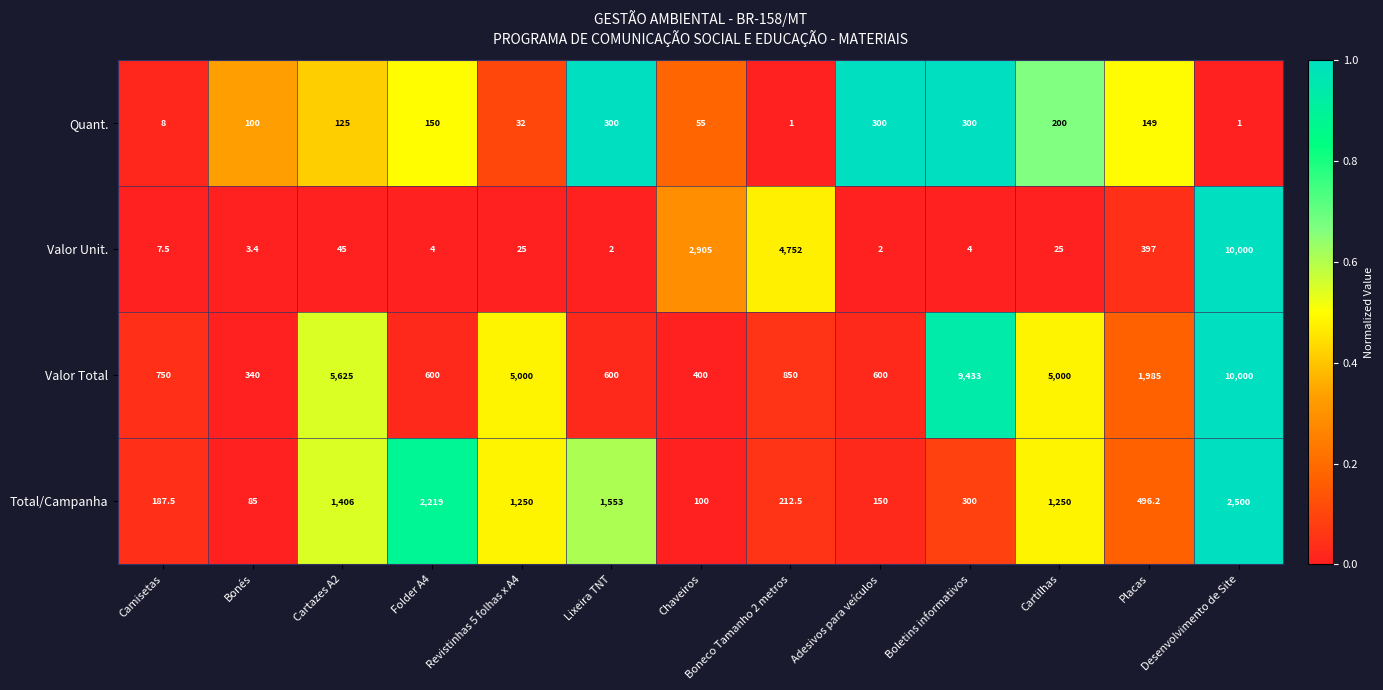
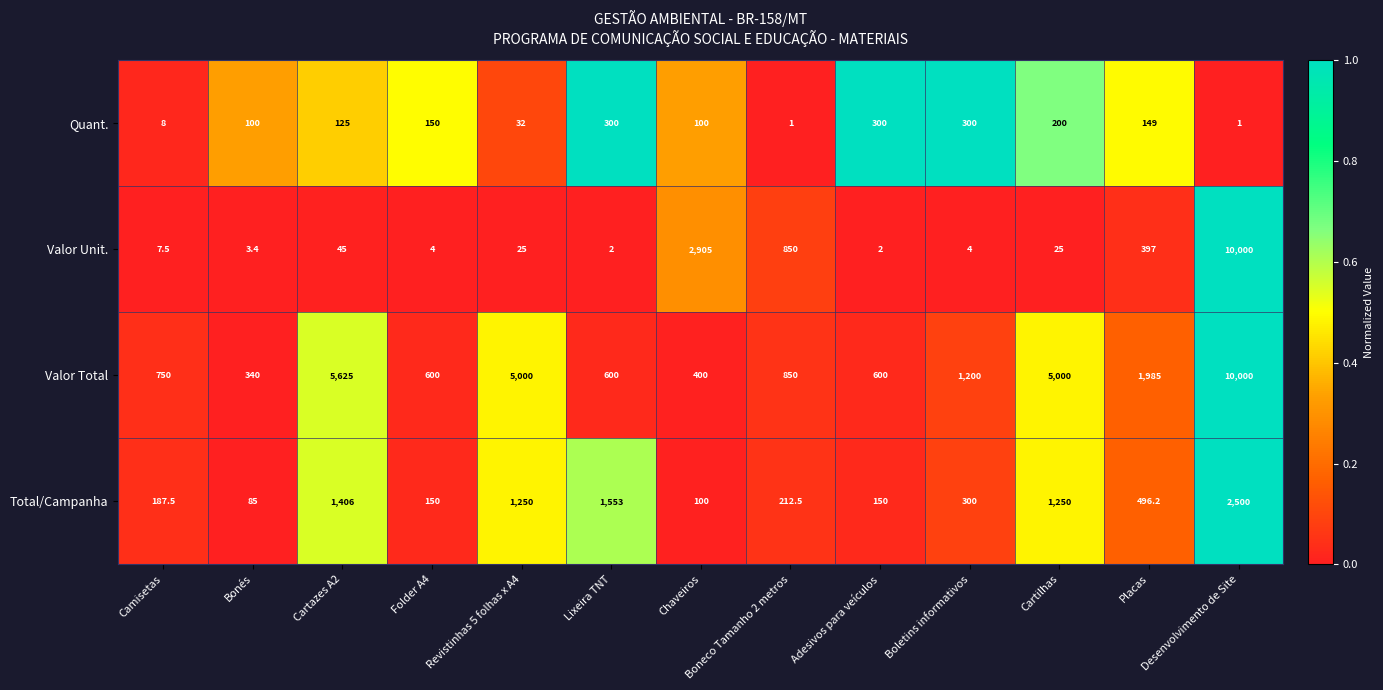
  {
    "Quant.": {
      "Camisetas": "8",
      "Bonés": "100",
      "Cartazes A2": "125",
      "Folder A4": "150",
      "Revistinhas 5 folhas x A4": "32",
      "Lixeira TNT": "300",
-     "Chaveiros": "55",
+     "Chaveiros": "100",
      "Boneco Tamanho 2 metros": "1",
      "Adesivos para veículos": "300",
      "Boletins informativos": "300",
      "Cartilhas": "200",
      "Placas": "149",
      "Desenvolvimento de Site": "1"
    },
    "Valor Unit.": {
      "Camisetas": "7.5",
      "Bonés": "3.4",
      "Cartazes A2": "45",
      "Folder A4": "4",
      "Revistinhas 5 folhas x A4": "25",
      "Lixeira TNT": "2",
      "Chaveiros": "2,905",
-     "Boneco Tamanho 2 metros": "4,752",
+     "Boneco Tamanho 2 metros": "850",
      "Adesivos para veículos": "2",
      "Boletins informativos": "4",
      "Cartilhas": "25",
      "Placas": "397",
      "Desenvolvimento de Site": "10,000"
    },
    "Valor Total": {
      "Camisetas": "750",
      "Bonés": "340",
      "Cartazes A2": "5,625",
      "Folder A4": "600",
      "Revistinhas 5 folhas x A4": "5,000",
      "Lixeira TNT": "600",
      "Chaveiros": "400",
      "Boneco Tamanho 2 metros": "850",
      "Adesivos para veículos": "600",
-     "Boletins informativos": "9,433",
+     "Boletins informativos": "1,200",
      "Cartilhas": "5,000",
      "Placas": "1,985",
      "Desenvolvimento de Site": "10,000"
    },
    "Total/Campanha": {
      "Camisetas": "187.5",
      "Bonés": "85",
      "Cartazes A2": "1,406",
-     "Folder A4": "2,219",
+     "Folder A4": "150",
      "Revistinhas 5 folhas x A4": "1,250",
      "Lixeira TNT": "1,553",
      "Chaveiros": "100",
      "Boneco Tamanho 2 metros": "212.5",
      "Adesivos para veículos": "150",
      "Boletins informativos": "300",
      "Cartilhas": "1,250",
      "Placas": "496.2",
      "Desenvolvimento de Site": "2,500"
    }
  }
